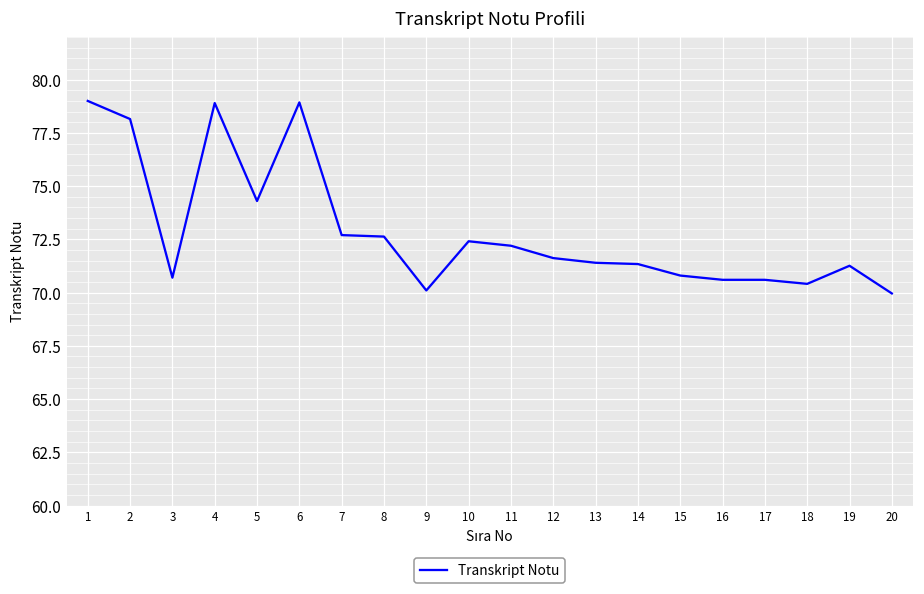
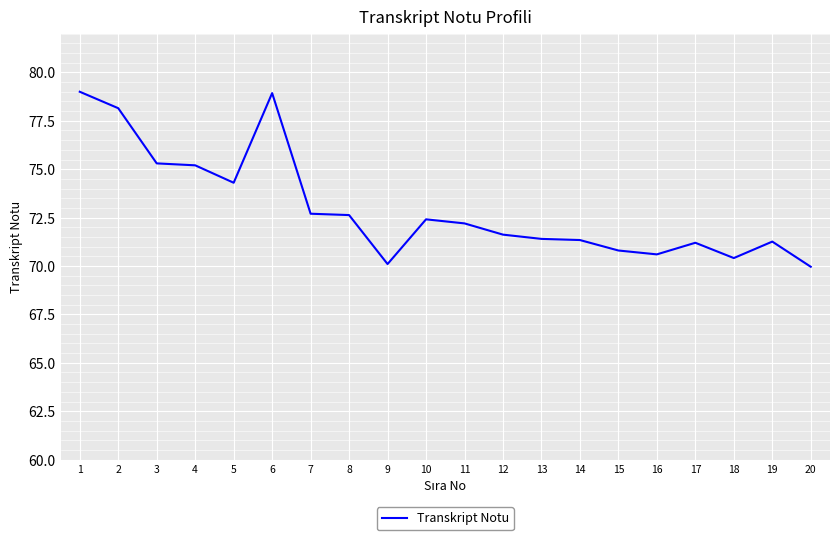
  {
    "1": 79.0,
    "2": 78.2,
-   "3": 70.7,
-   "4": 78.9,
+   "3": 75.3,
+   "4": 75.2,
    "5": 74.3,
    "6": 78.9,
    "7": 72.7,
    "8": 72.6,
    "9": 70.1,
    "10": 72.4,
    "11": 72.2,
    "12": 71.6,
    "13": 71.4,
    "14": 71.3,
    "15": 70.8,
    "16": 70.6,
-   "17": 70.6,
+   "17": 71.2,
    "18": 70.4,
    "19": 71.3,
    "20": 70.0
  }
